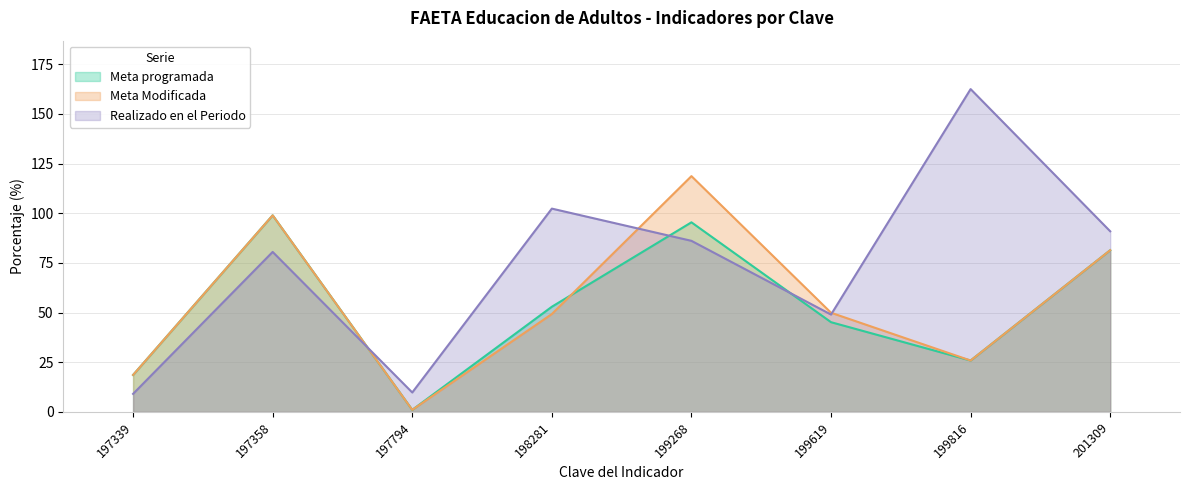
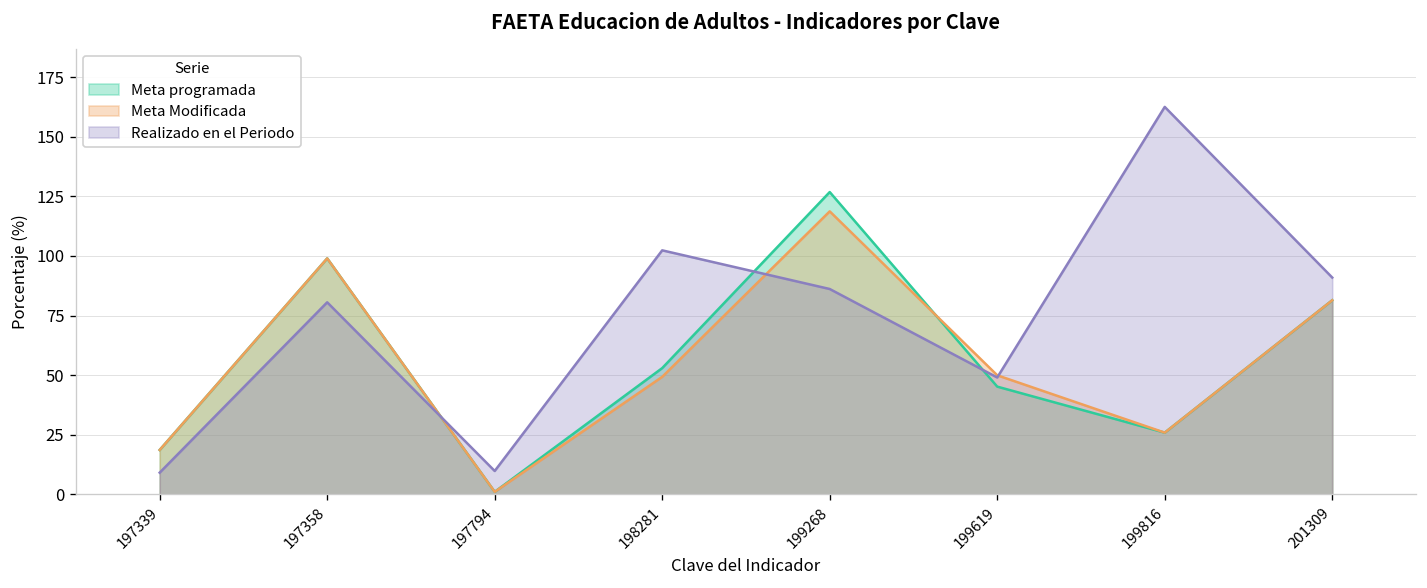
  {
    "Meta programada": {
      "198281": 53,
-     "199268": 95,
+     "199268": 127,
      "199619": 45
    },
    "Meta Modificada": {
      "198281": 49,
      "199268": 119
    },
    "Realizado en el Periodo": {
      "197339": 9,
      "197358": 81,
      "197794": 10,
      "198281": 102,
      "199268": 86,
      "199816": 163,
      "201309": 91
    }
  }
